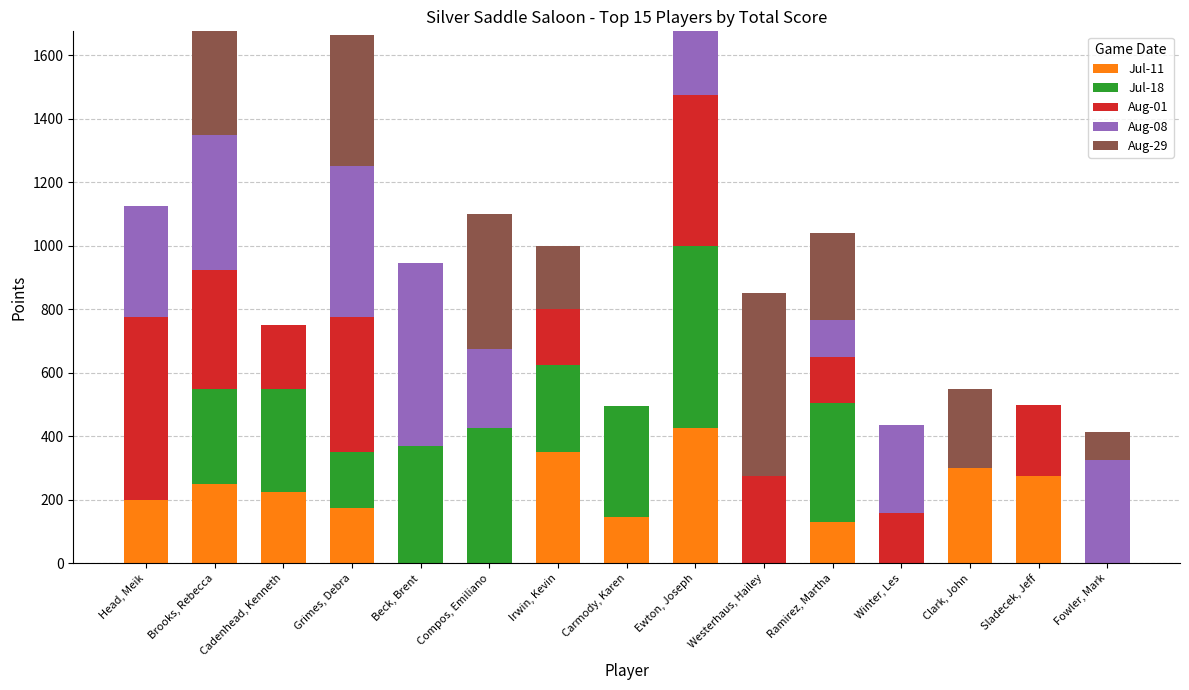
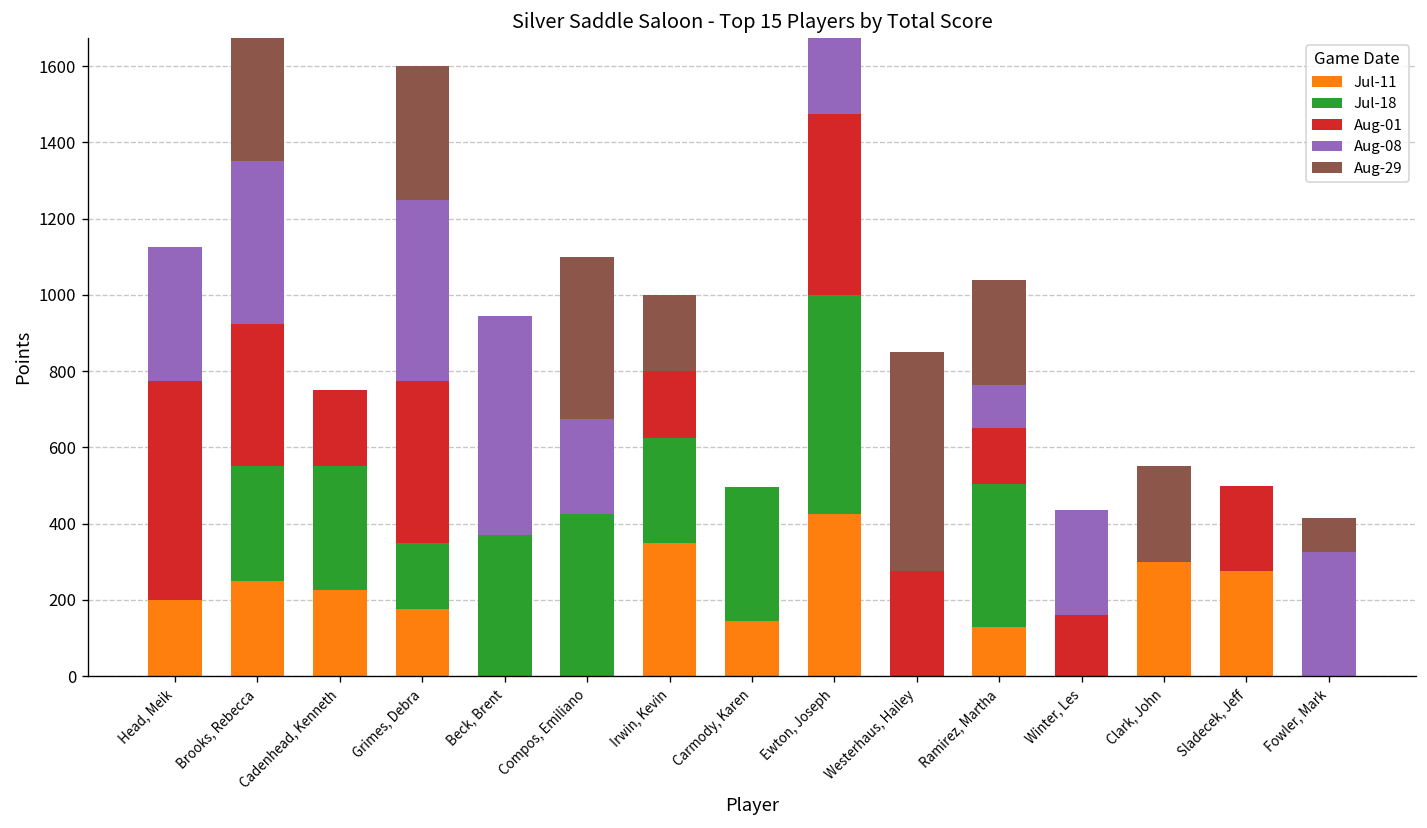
  {
    "Jul-11": {
      "Head, Meik": 200,
      "Brooks, Rebecca": 250,
      "Cadenhead, Kenneth": 230,
      "Grimes, Debra": 180,
      "Beck, Brent": 0,
      "Compos, Emiliano": 0,
      "Irwin, Kevin": 350,
      "Carmody, Karen": 150,
      "Ewton, Joseph": 430,
      "Westerhaus, Hailey": 0,
      "Ramirez, Martha": 130,
      "Winter, Les": 0,
      "Clark, John": 300,
      "Sladecek, Jeff": 280,
      "Fowler, Mark": 0
    },
    "Jul-18": {
      "Head, Meik": 0,
      "Brooks, Rebecca": 300,
      "Cadenhead, Kenneth": 330,
      "Grimes, Debra": 180,
      "Beck, Brent": 370,
      "Compos, Emiliano": 430,
      "Irwin, Kevin": 280,
      "Carmody, Karen": 350,
      "Ewton, Joseph": 580,
      "Westerhaus, Hailey": 0,
      "Ramirez, Martha": 380,
      "Winter, Les": 0,
      "Clark, John": 0,
      "Sladecek, Jeff": 0,
      "Fowler, Mark": 0
    },
    "Aug-01": {
      "Head, Meik": 580,
      "Brooks, Rebecca": 380,
      "Cadenhead, Kenneth": 200,
      "Grimes, Debra": 430,
      "Beck, Brent": 0,
      "Compos, Emiliano": 0,
      "Irwin, Kevin": 180,
      "Carmody, Karen": 0,
      "Ewton, Joseph": 480,
      "Westerhaus, Hailey": 280,
      "Ramirez, Martha": 150,
      "Winter, Les": 160,
      "Clark, John": 0,
      "Sladecek, Jeff": 230,
      "Fowler, Mark": 0
    },
    "Aug-08": {
      "Head, Meik": 350,
      "Brooks, Rebecca": 430,
      "Cadenhead, Kenneth": 0,
      "Grimes, Debra": 480,
      "Beck, Brent": 580,
      "Compos, Emiliano": 250,
      "Irwin, Kevin": 0,
      "Carmody, Karen": 0,
      "Ewton, Joseph": 200,
      "Westerhaus, Hailey": 0,
      "Ramirez, Martha": 120,
      "Winter, Les": 280,
      "Clark, John": 0,
      "Sladecek, Jeff": 0,
      "Fowler, Mark": 330
    },
    "Aug-29": {
      "Head, Meik": 0,
      "Brooks, Rebecca": 330,
      "Cadenhead, Kenneth": 0,
-     "Grimes, Debra": 410,
+     "Grimes, Debra": 350,
      "Beck, Brent": 0,
      "Compos, Emiliano": 430,
      "Irwin, Kevin": 200,
      "Carmody, Karen": 0,
      "Ewton, Joseph": 0,
      "Westerhaus, Hailey": 580,
      "Ramirez, Martha": 280,
      "Winter, Les": 0,
      "Clark, John": 250,
      "Sladecek, Jeff": 0,
      "Fowler, Mark": 90
    }
  }
